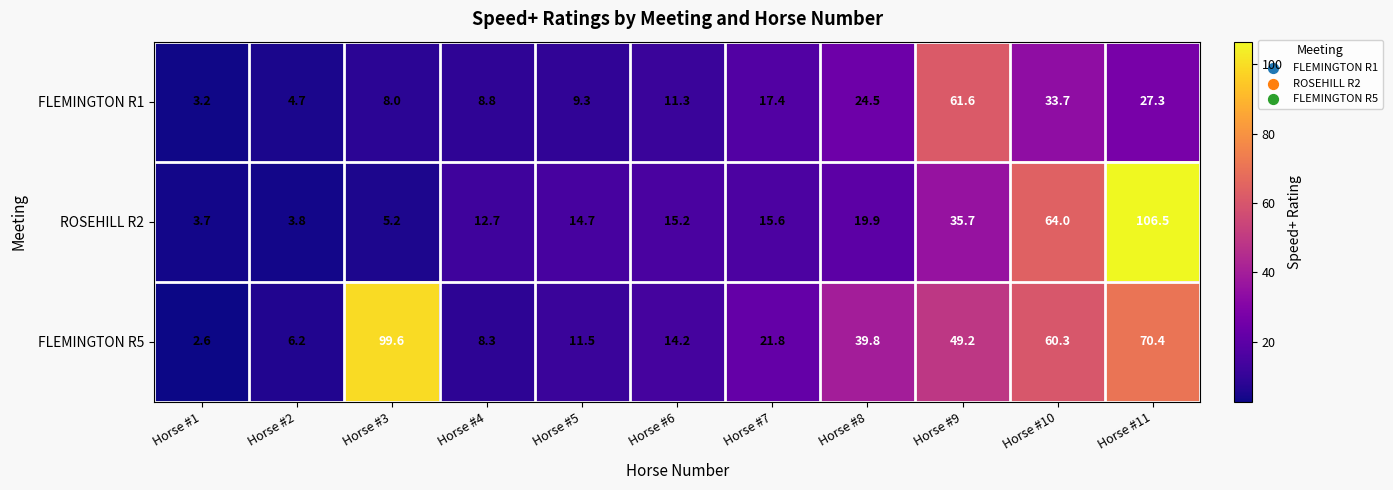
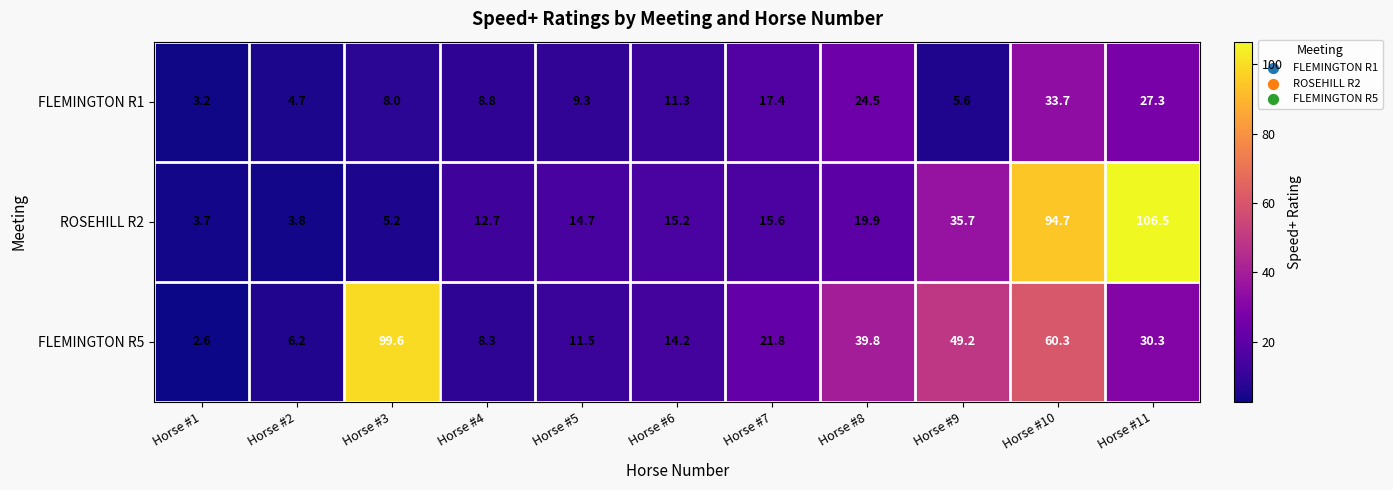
  {
    "FLEMINGTON R1": {
      "Horse #1": 3.2,
      "Horse #2": 4.7,
      "Horse #3": 8.0,
      "Horse #4": 8.8,
      "Horse #5": 9.3,
      "Horse #6": 11.3,
      "Horse #7": 17.4,
      "Horse #8": 24.5,
-     "Horse #9": 61.6,
+     "Horse #9": 5.6,
      "Horse #10": 33.7,
      "Horse #11": 27.3
    },
    "ROSEHILL R2": {
      "Horse #1": 3.7,
      "Horse #2": 3.8,
      "Horse #3": 5.2,
      "Horse #4": 12.7,
      "Horse #5": 14.7,
      "Horse #6": 15.2,
      "Horse #7": 15.6,
      "Horse #8": 19.9,
      "Horse #9": 35.7,
-     "Horse #10": 64.0,
+     "Horse #10": 94.7,
      "Horse #11": 106.5
    },
    "FLEMINGTON R5": {
      "Horse #1": 2.6,
      "Horse #2": 6.2,
      "Horse #3": 99.6,
      "Horse #4": 8.3,
      "Horse #5": 11.5,
      "Horse #6": 14.2,
      "Horse #7": 21.8,
      "Horse #8": 39.8,
      "Horse #9": 49.2,
      "Horse #10": 60.3,
-     "Horse #11": 70.4
+     "Horse #11": 30.3
    }
  }
